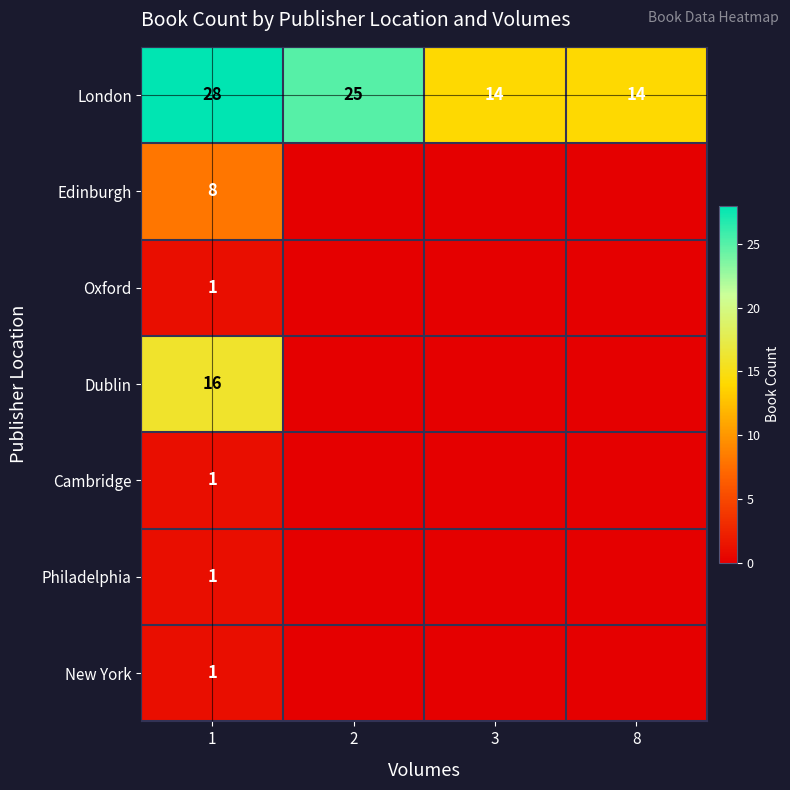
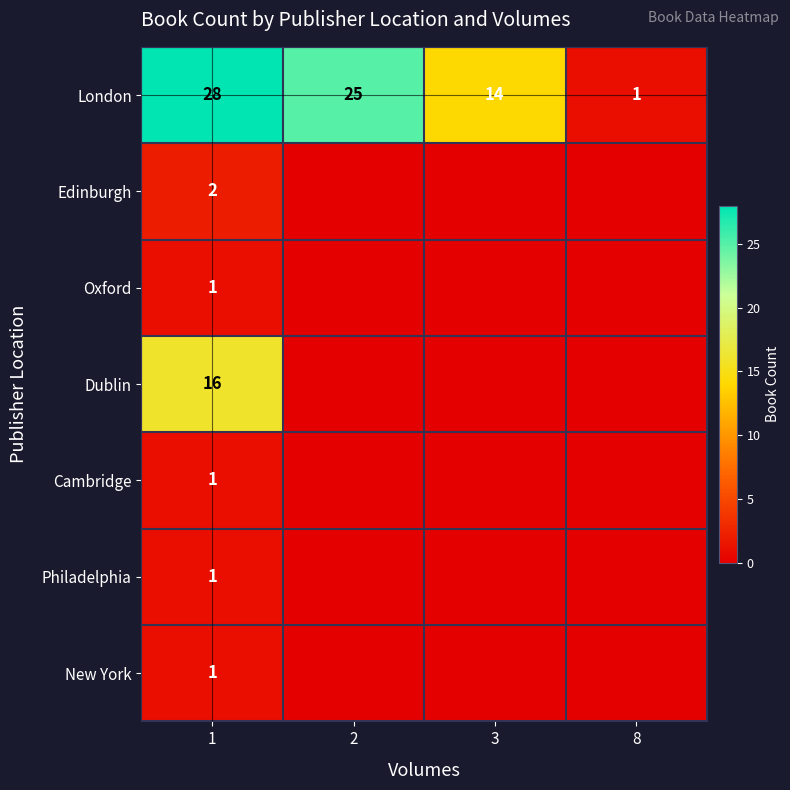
  {
    "London": {
      "1": 28,
      "2": 25,
      "3": 14,
-     "8": 14
+     "8": 1
    },
    "Edinburgh": {
-     "1": 8
+     "1": 2
    },
    "Oxford": {
      "1": 1
    },
    "Dublin": {
      "1": 16
    },
    "Cambridge": {
      "1": 1
    },
    "Philadelphia": {
      "1": 1
    },
    "New York": {
      "1": 1
    }
  }
